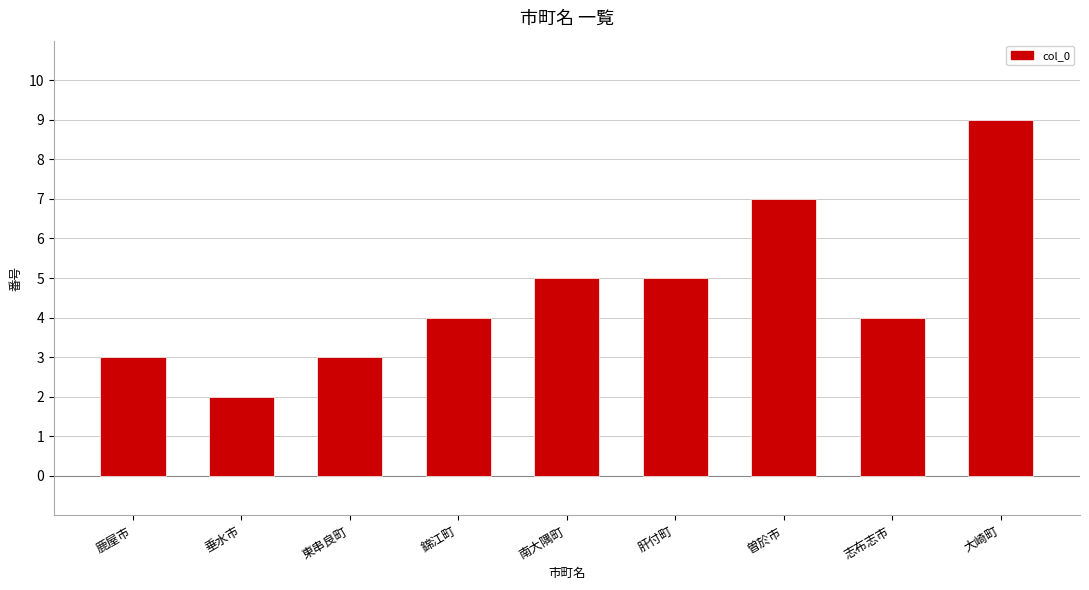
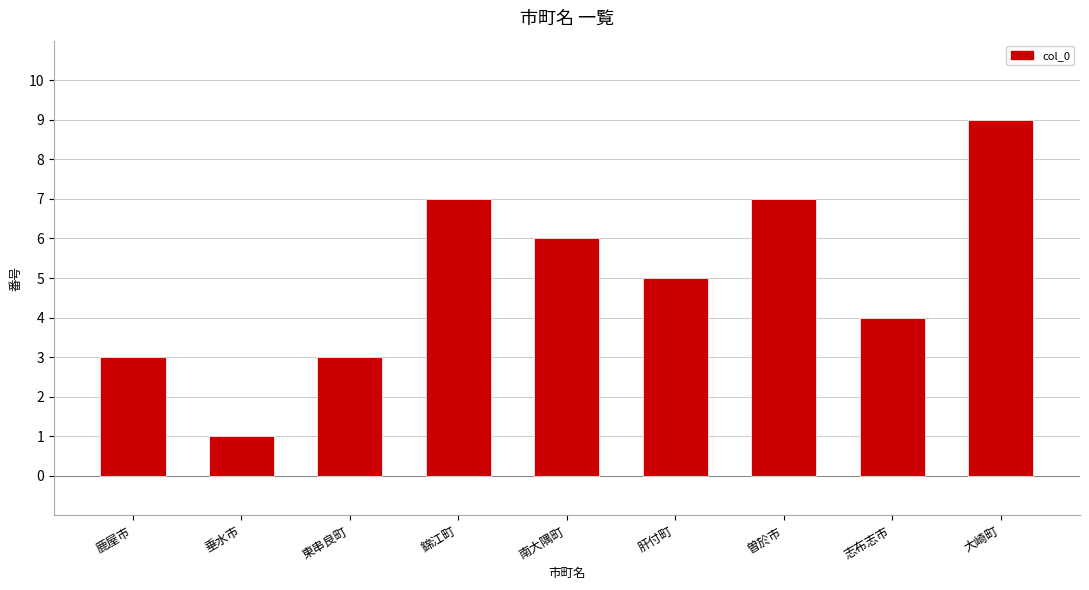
  {
    "鹿屋市": 3,
-   "垂水市": 2,
+   "垂水市": 1,
    "東串良町": 3,
-   "錦江町": 4,
-   "南大隅町": 5,
+   "錦江町": 7,
+   "南大隅町": 6,
    "肝付町": 5,
    "曽於市": 7,
    "志布志市": 4,
    "大崎町": 9
  }
